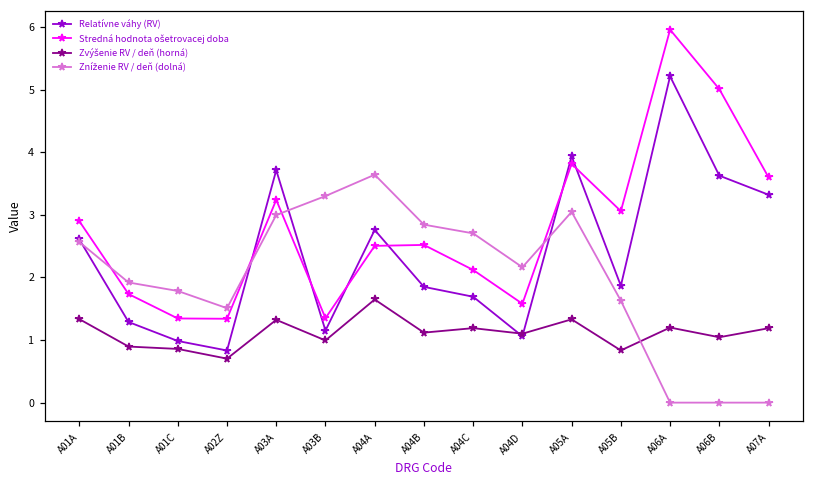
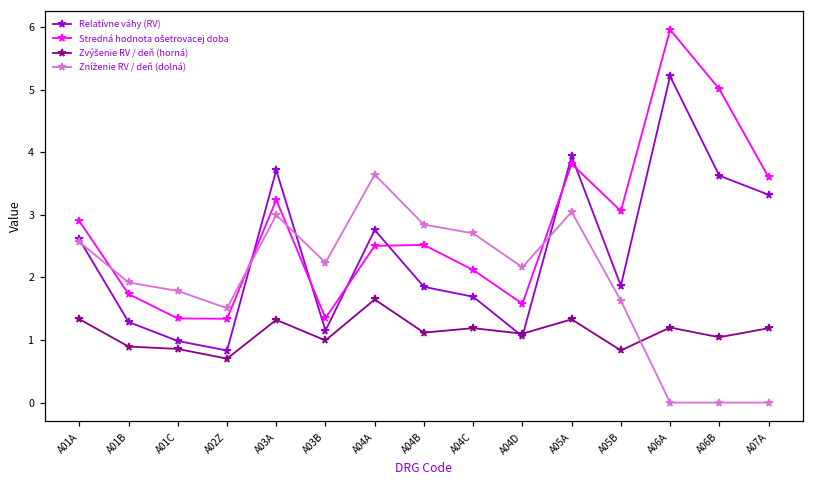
  {
    "Relatívne váhy (RV)": {
      "A01B": 1.3,
      "A01C": 1.0,
      "A02Z": 0.8,
      "A03A": 3.7,
      "A03B": 1.2,
      "A04A": 2.8,
      "A04B": 1.8,
      "A04C": 1.7,
      "A05A": 3.9,
      "A05B": 1.9,
      "A06A": 5.2,
      "A06B": 3.6,
      "A07A": 3.3
    },
    "Stredná hodnota ošetrovacej doba": {
      "A01A": 2.9,
      "A01B": 1.7,
      "A01C": 1.3,
      "A02Z": 1.3,
      "A03A": 3.2,
      "A03B": 1.4,
      "A04A": 2.5,
      "A04B": 2.5,
      "A04C": 2.1,
      "A04D": 1.6,
      "A05A": 3.8,
      "A05B": 3.1,
      "A06A": 6.0,
      "A06B": 5.0,
      "A07A": 3.6
    },
    "Zvýšenie RV / deň (horná)": {
      "A01A": 1.3,
      "A01B": 0.9,
      "A01C": 0.9,
      "A02Z": 0.7,
      "A03A": 1.3,
      "A03B": 1.0,
      "A04A": 1.6,
      "A04B": 1.1,
      "A04C": 1.2,
      "A05A": 1.3,
      "A05B": 0.8,
      "A06A": 1.2,
      "A06B": 1.0,
      "A07A": 1.2
    },
    "Zníženie RV / deň (dolná)": {
      "A01B": 1.9,
      "A01C": 1.8,
      "A02Z": 1.5,
      "A03A": 3.0,
-     "A03B": 3.3,
+     "A03B": 2.2,
      "A04A": 3.6,
      "A04B": 2.8,
      "A04C": 2.7,
      "A04D": 2.2,
      "A05A": 3.0,
      "A05B": 1.6,
      "A06A": 0.0,
      "A06B": 0.0,
      "A07A": 0.0
    }
  }
